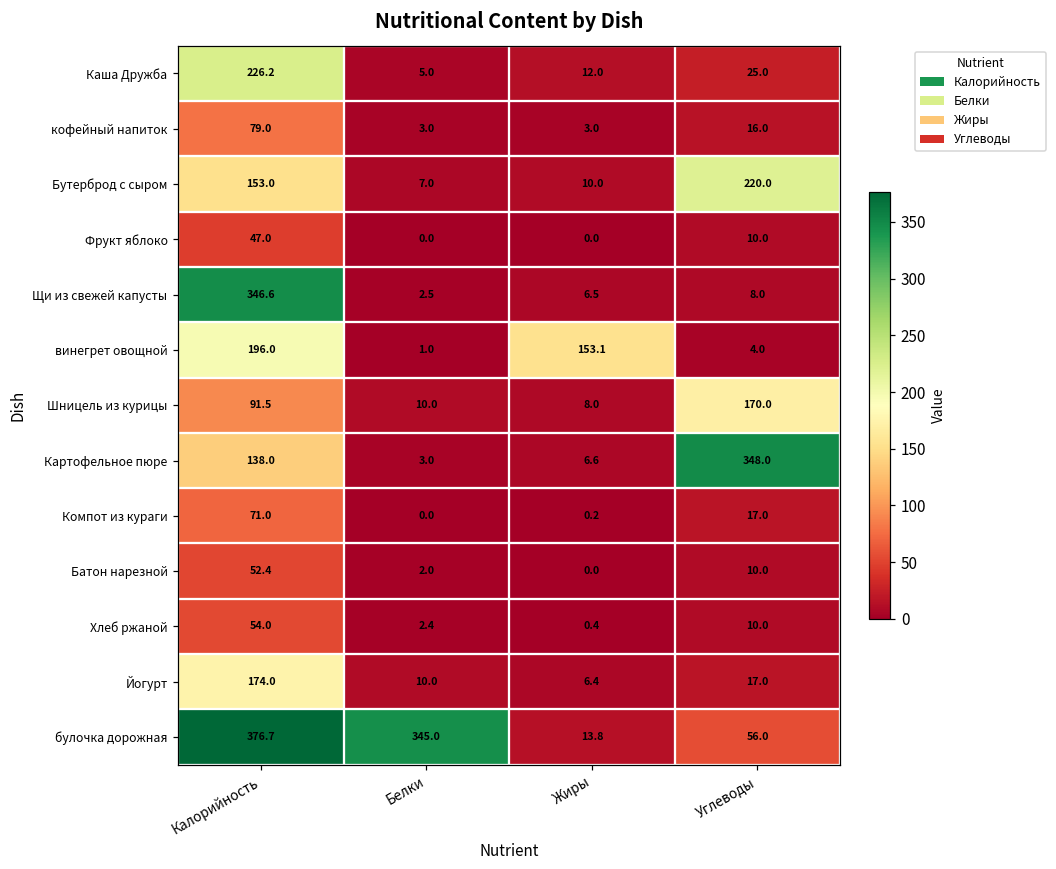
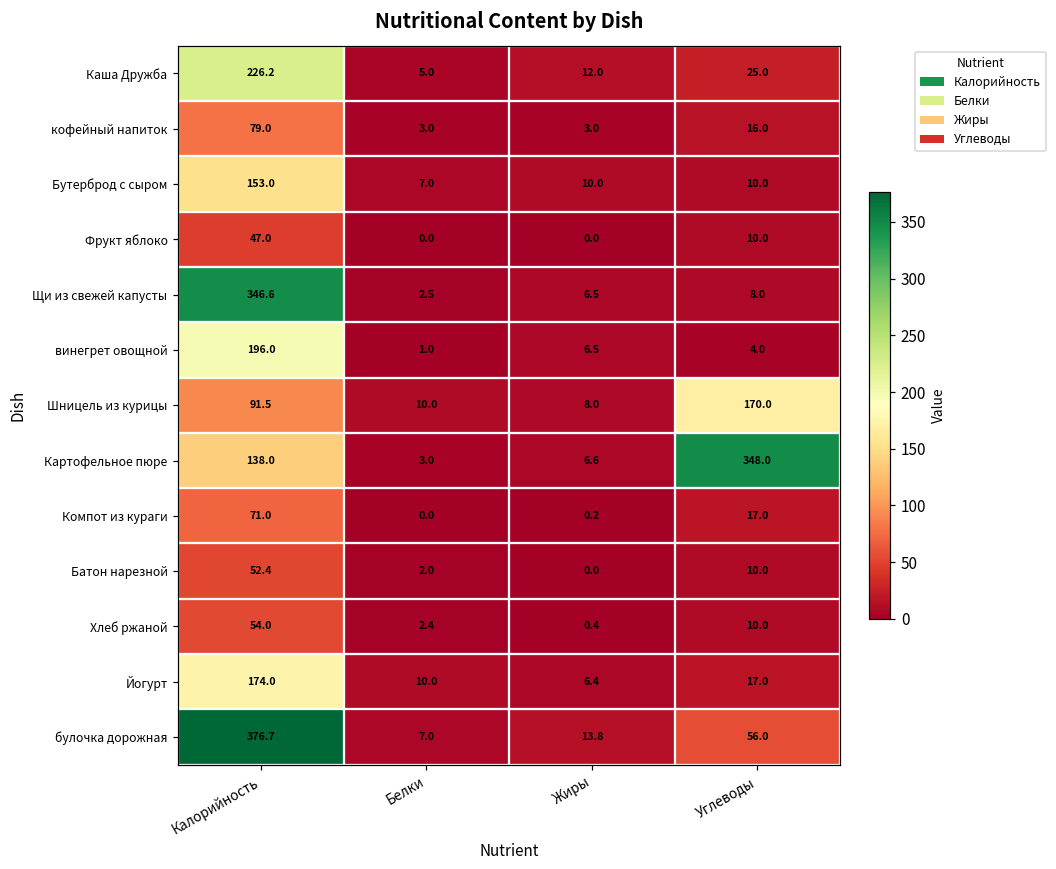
  {
    "Каша Дружба": {
      "Калорийность": 226.2,
      "Белки": 5.0,
      "Жиры": 12.0,
      "Углеводы": 25.0
    },
    "кофейный напиток": {
      "Калорийность": 79.0,
      "Белки": 3.0,
      "Жиры": 3.0,
      "Углеводы": 16.0
    },
    "Бутерброд с сыром": {
      "Калорийность": 153.0,
      "Белки": 7.0,
      "Жиры": 10.0,
-     "Углеводы": 220.0
+     "Углеводы": 10.0
    },
    "Фрукт яблоко": {
      "Калорийность": 47.0,
      "Белки": 0.0,
      "Жиры": 0.0,
      "Углеводы": 10.0
    },
    "Щи из свежей капусты": {
      "Калорийность": 346.6,
      "Белки": 2.5,
      "Жиры": 6.5,
      "Углеводы": 8.0
    },
    "винегрет овощной": {
      "Калорийность": 196.0,
      "Белки": 1.0,
-     "Жиры": 153.1,
+     "Жиры": 6.5,
      "Углеводы": 4.0
    },
    "Шницель из курицы": {
      "Калорийность": 91.5,
      "Белки": 10.0,
      "Жиры": 8.0,
      "Углеводы": 170.0
    },
    "Картофельное пюре": {
      "Калорийность": 138.0,
      "Белки": 3.0,
      "Жиры": 6.6,
      "Углеводы": 348.0
    },
    "Компот из кураги": {
      "Калорийность": 71.0,
      "Белки": 0.0,
      "Жиры": 0.2,
      "Углеводы": 17.0
    },
    "Батон нарезной": {
      "Калорийность": 52.4,
      "Белки": 2.0,
      "Жиры": 0.0,
      "Углеводы": 10.0
    },
    "Хлеб ржаной": {
      "Калорийность": 54.0,
      "Белки": 2.4,
      "Жиры": 0.4,
      "Углеводы": 10.0
    },
    "Йогурт": {
      "Калорийность": 174.0,
      "Белки": 10.0,
      "Жиры": 6.4,
      "Углеводы": 17.0
    },
    "булочка дорожная": {
      "Калорийность": 376.7,
-     "Белки": 345.0,
+     "Белки": 7.0,
      "Жиры": 13.8,
      "Углеводы": 56.0
    }
  }
